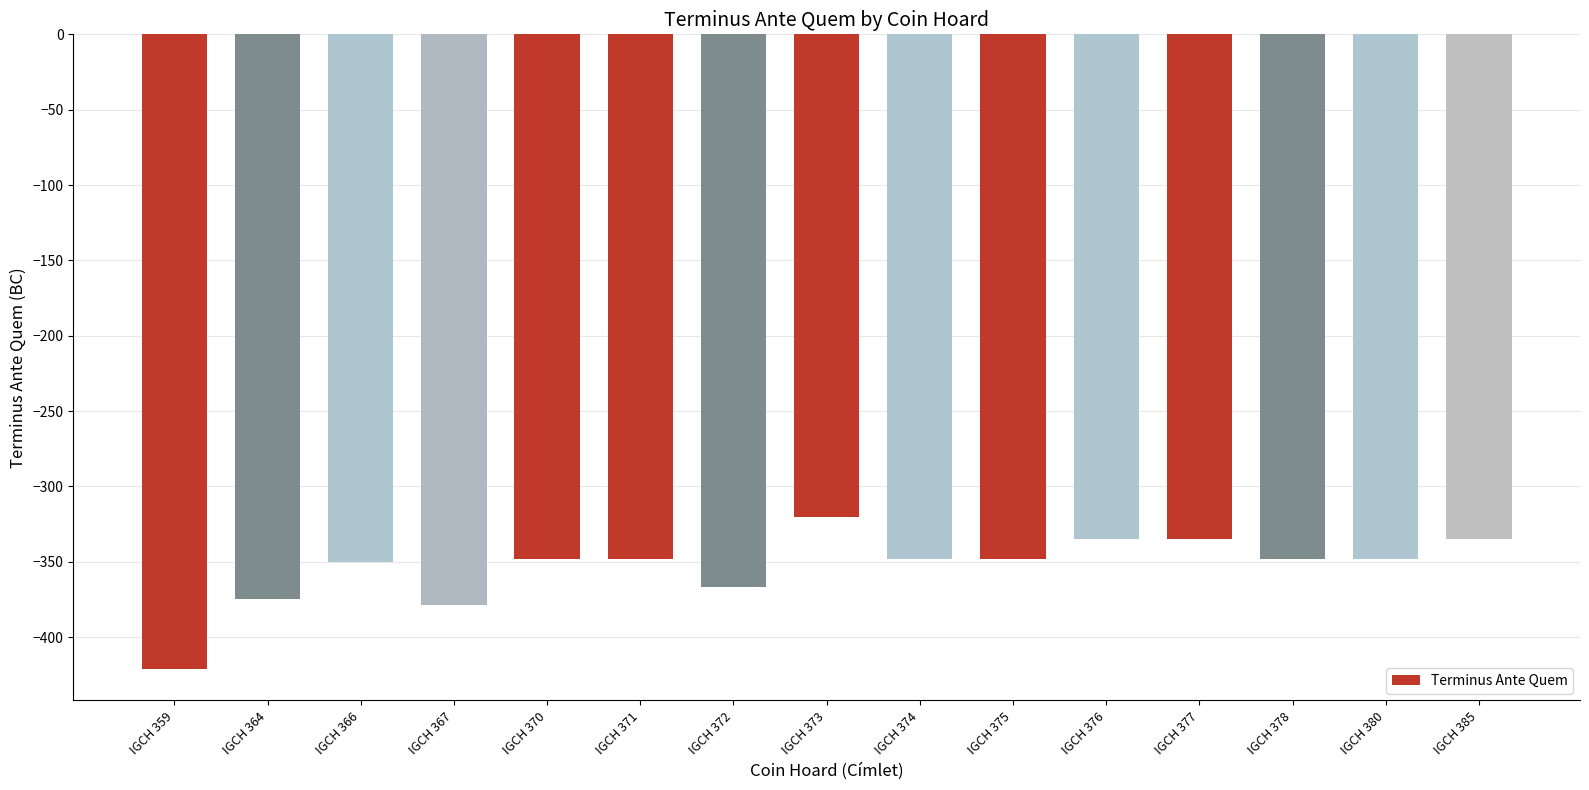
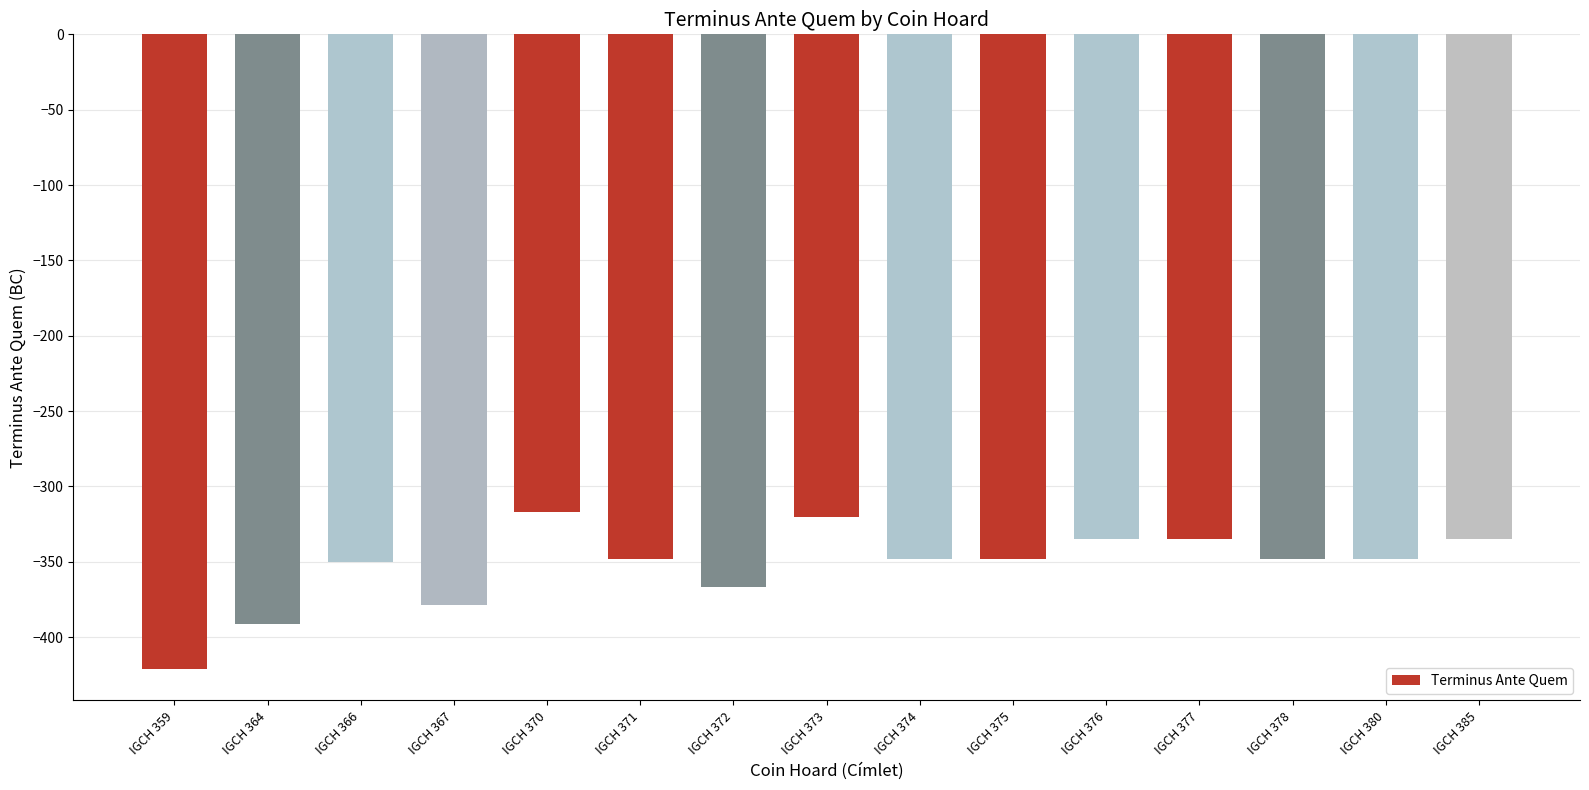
  {
    "IGCH 359": -421,
-   "IGCH 364": -375,
+   "IGCH 364": -391,
    "IGCH 366": -350,
    "IGCH 367": -379,
-   "IGCH 370": -348,
+   "IGCH 370": -317,
    "IGCH 371": -348,
    "IGCH 372": -367,
    "IGCH 373": -320,
    "IGCH 374": -348,
    "IGCH 375": -348,
    "IGCH 376": -335,
    "IGCH 377": -335,
    "IGCH 378": -348,
    "IGCH 380": -348,
    "IGCH 385": -335
  }
